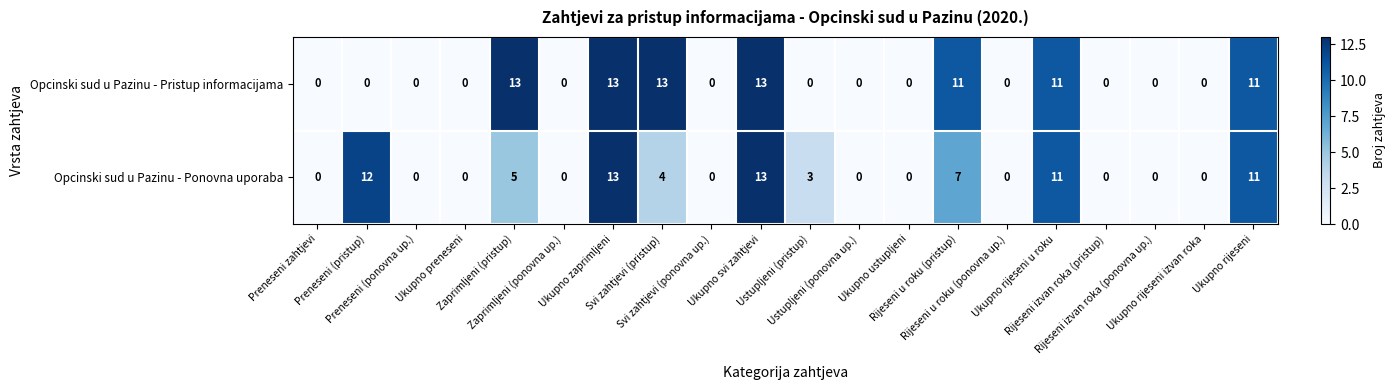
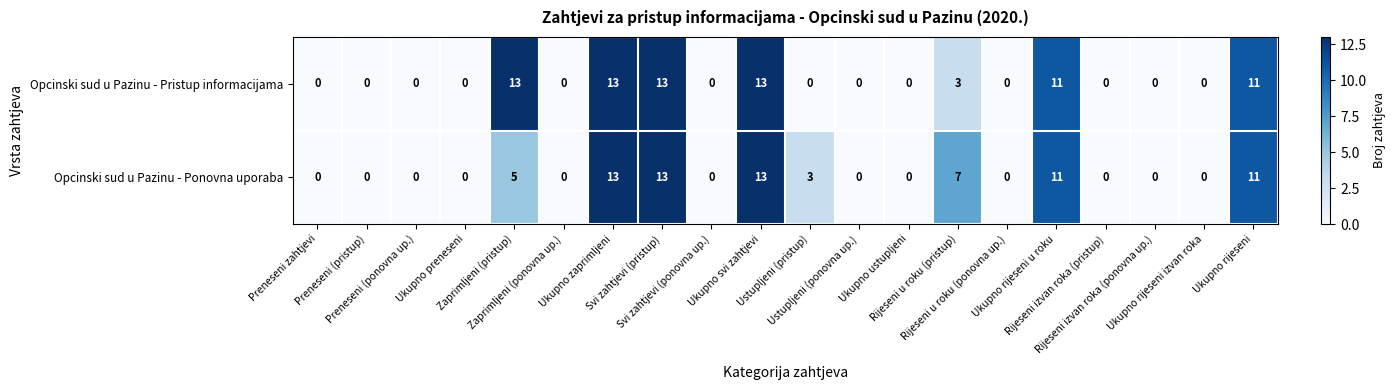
  {
    "Opcinski sud u Pazinu - Pristup informacijama": {
      "Preneseni zahtjevi": 0,
      "Preneseni (pristup)": 0,
      "Preneseni (ponovna up.)": 0,
      "Ukupno preneseni": 0,
      "Zaprimljeni (pristup)": 13,
      "Zaprimljeni (ponovna up.)": 0,
      "Ukupno zaprimljeni": 13,
      "Svi zahtjevi (pristup)": 13,
      "Svi zahtjevi (ponovna up.)": 0,
      "Ukupno svi zahtjevi": 13,
      "Ustupljeni (pristup)": 0,
      "Ustupljeni (ponovna up.)": 0,
      "Ukupno ustupljeni": 0,
-     "Rijeseni u roku (pristup)": 11,
+     "Rijeseni u roku (pristup)": 3,
      "Rijeseni u roku (ponovna up.)": 0,
      "Ukupno rijeseni u roku": 11,
      "Rijeseni izvan roka (pristup)": 0,
      "Rijeseni izvan roka (ponovna up.)": 0,
      "Ukupno rijeseni izvan roka": 0,
      "Ukupno rijeseni": 11
    },
    "Opcinski sud u Pazinu - Ponovna uporaba": {
      "Preneseni zahtjevi": 0,
-     "Preneseni (pristup)": 12,
+     "Preneseni (pristup)": 0,
      "Preneseni (ponovna up.)": 0,
      "Ukupno preneseni": 0,
      "Zaprimljeni (pristup)": 5,
      "Zaprimljeni (ponovna up.)": 0,
      "Ukupno zaprimljeni": 13,
-     "Svi zahtjevi (pristup)": 4,
+     "Svi zahtjevi (pristup)": 13,
      "Svi zahtjevi (ponovna up.)": 0,
      "Ukupno svi zahtjevi": 13,
      "Ustupljeni (pristup)": 3,
      "Ustupljeni (ponovna up.)": 0,
      "Ukupno ustupljeni": 0,
      "Rijeseni u roku (pristup)": 7,
      "Rijeseni u roku (ponovna up.)": 0,
      "Ukupno rijeseni u roku": 11,
      "Rijeseni izvan roka (pristup)": 0,
      "Rijeseni izvan roka (ponovna up.)": 0,
      "Ukupno rijeseni izvan roka": 0,
      "Ukupno rijeseni": 11
    }
  }
